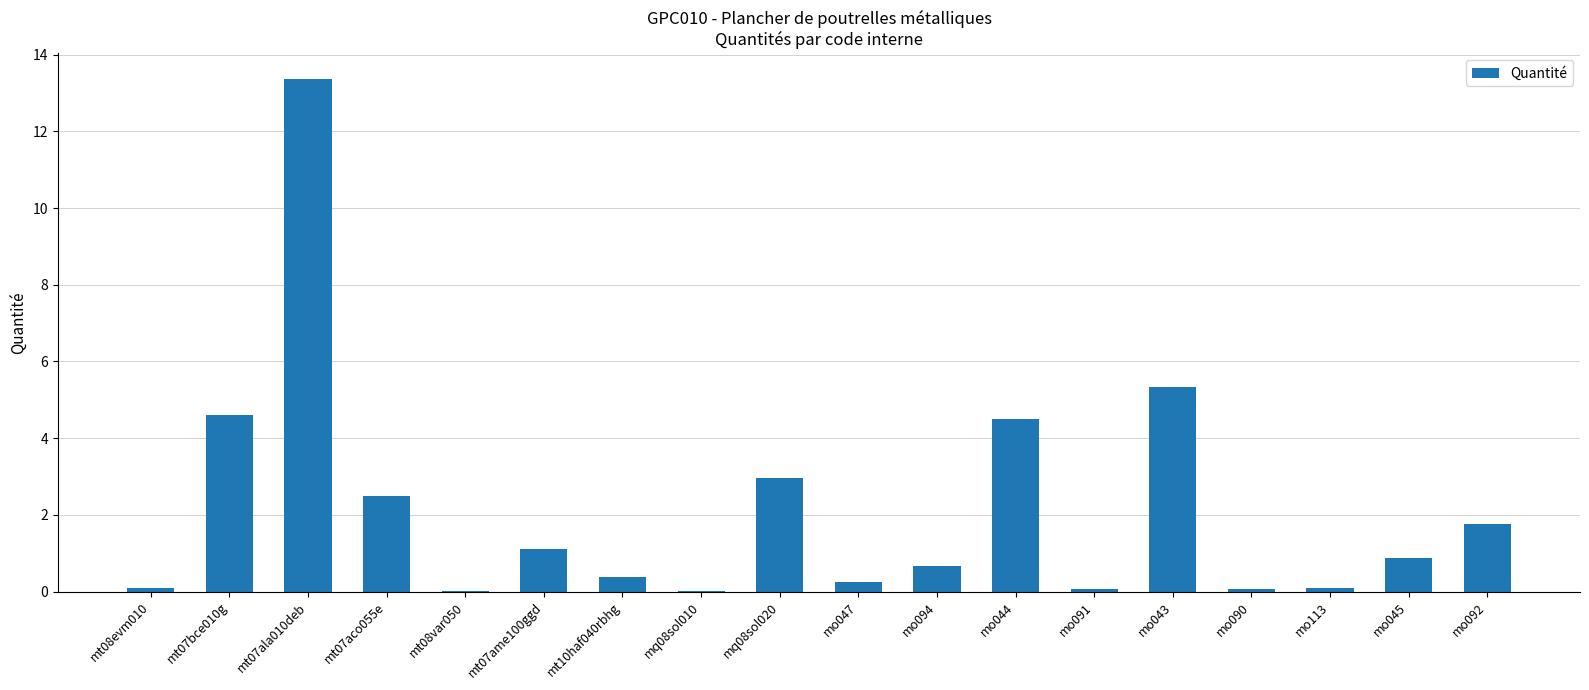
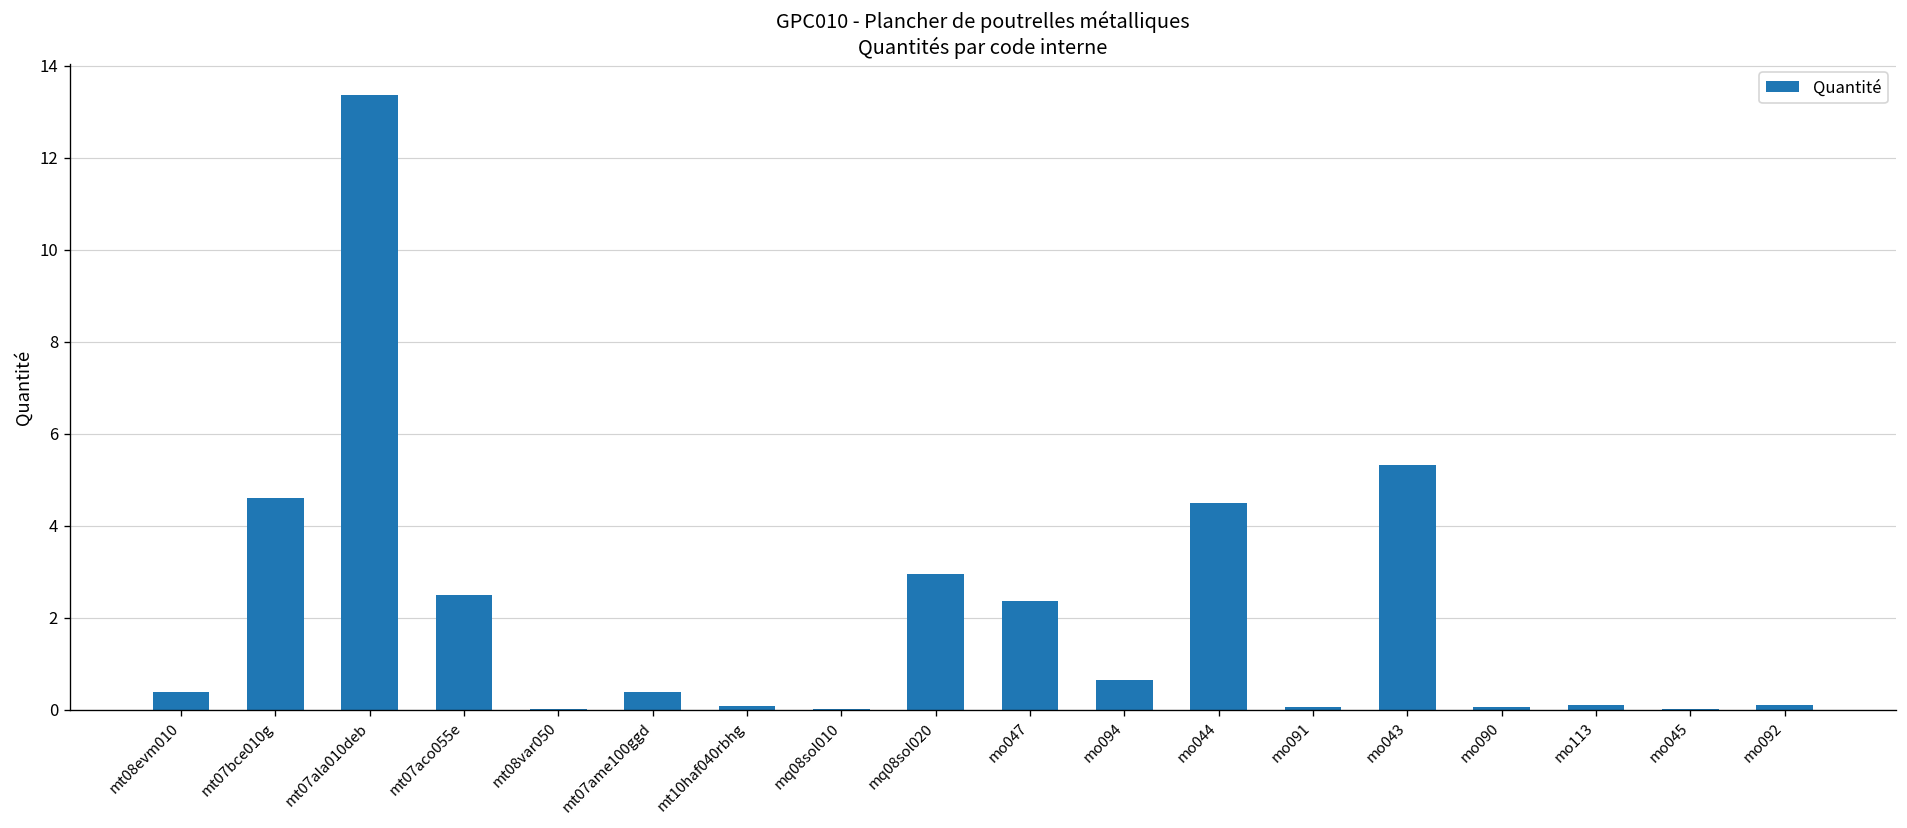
  {
-   "mt08evm010": 0.1,
+   "mt08evm010": 0.4,
    "mt07bce010g": 4.6,
    "mt07ala010deb": 13.4,
    "mt07aco055e": 2.5,
-   "mt07ame100ggd": 1.1,
-   "mt10haf040rbhg": 0.4,
+   "mt07ame100ggd": 0.4,
+   "mt10haf040rbhg": 0.1,
    "mq08sol020": 3.0,
-   "mo047": 0.2,
+   "mo047": 2.4,
    "mo094": 0.7,
    "mo044": 4.5,
    "mo091": 0.1,
    "mo043": 5.3,
    "mo113": 0.1,
-   "mo045": 0.9,
-   "mo092": 1.8
+   "mo045": 0.0,
+   "mo092": 0.1
  }
